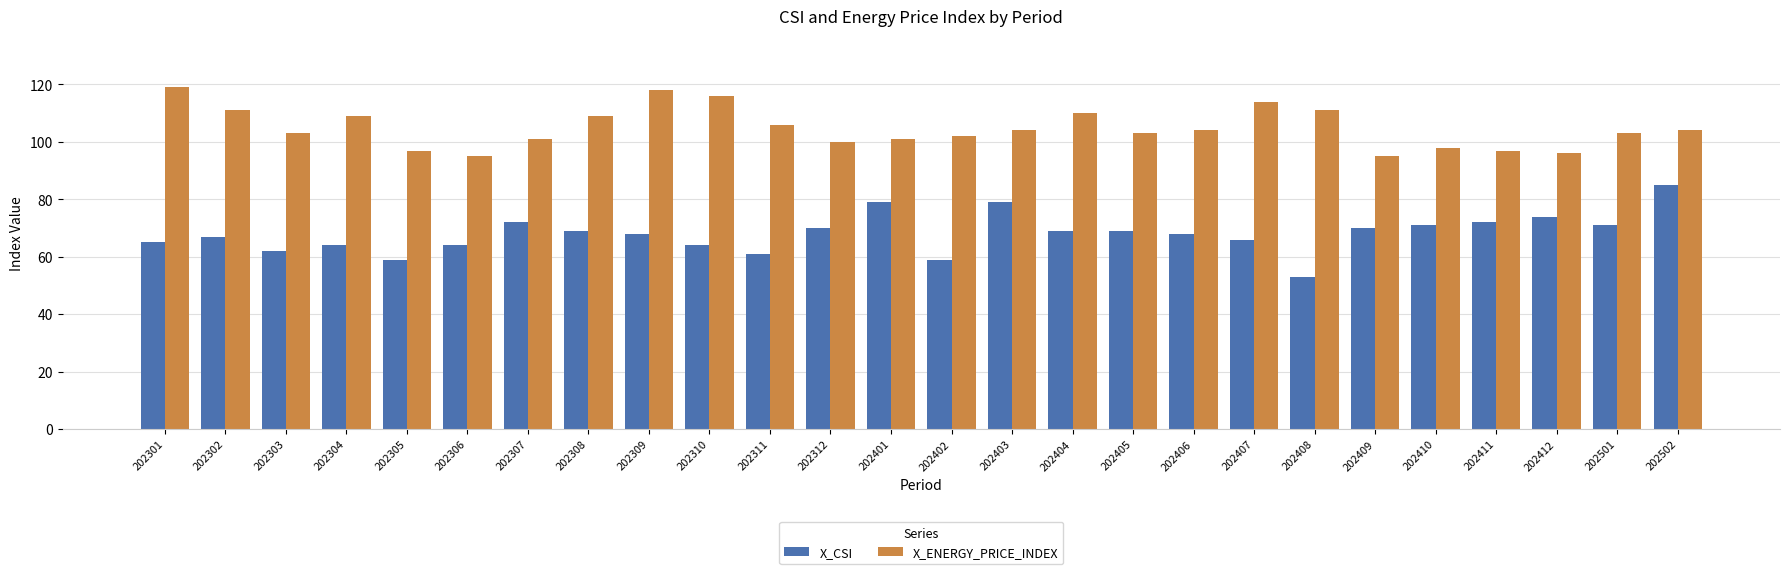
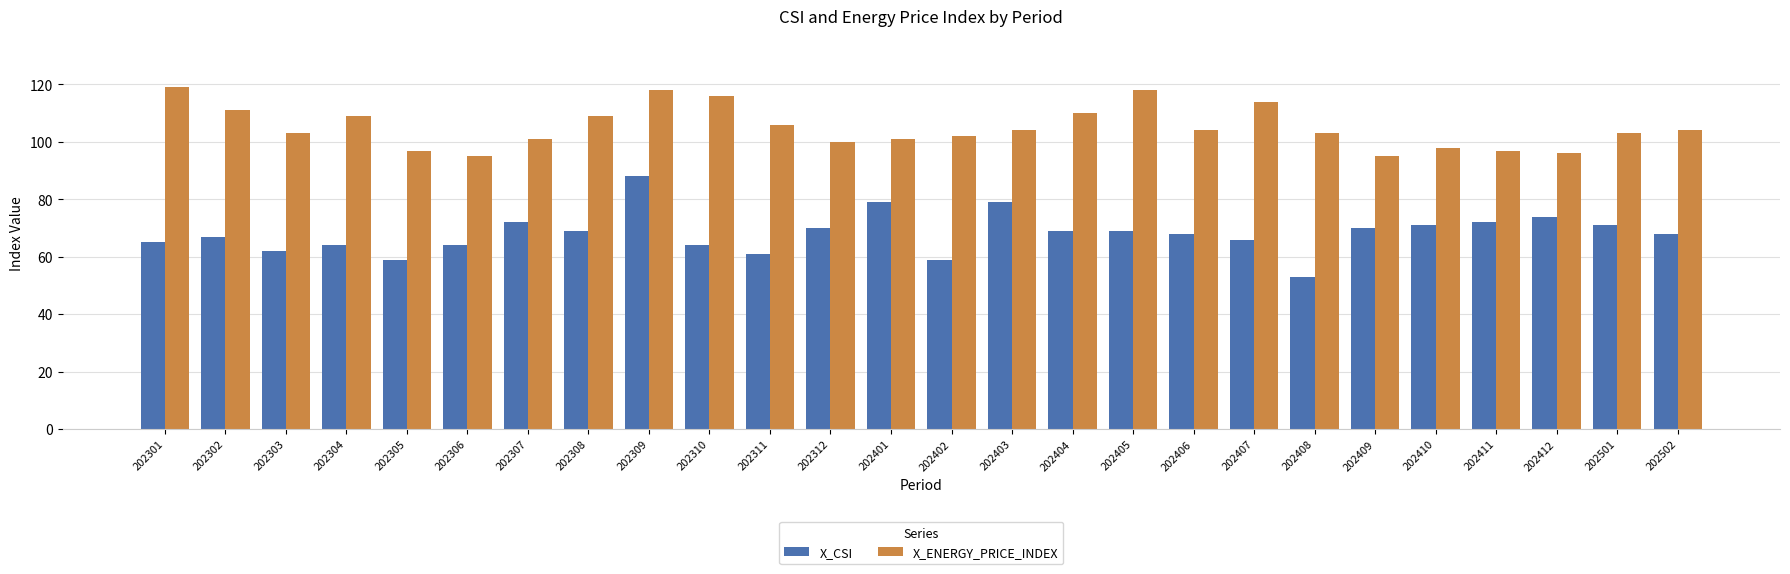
  {
    "X_CSI": {
      "202301": 65,
      "202302": 67,
      "202303": 62,
      "202304": 64,
      "202305": 59,
      "202306": 64,
      "202307": 72,
      "202308": 69,
-     "202309": 68,
+     "202309": 88,
      "202310": 64,
      "202311": 61,
      "202312": 70,
      "202401": 79,
      "202402": 59,
      "202403": 79,
      "202404": 69,
      "202405": 69,
      "202406": 68,
      "202407": 66,
      "202408": 53,
      "202409": 70,
      "202410": 71,
      "202411": 72,
      "202412": 74,
      "202501": 71,
-     "202502": 85
+     "202502": 68
    },
    "X_ENERGY_PRICE_INDEX": {
      "202301": 119,
      "202302": 111,
      "202303": 103,
      "202304": 109,
      "202305": 97,
      "202306": 95,
      "202307": 101,
      "202308": 109,
      "202309": 118,
      "202310": 116,
      "202311": 106,
      "202312": 100,
      "202401": 101,
      "202402": 102,
      "202403": 104,
      "202404": 110,
-     "202405": 103,
+     "202405": 118,
      "202406": 104,
      "202407": 114,
-     "202408": 111,
+     "202408": 103,
      "202409": 95,
      "202410": 98,
      "202411": 97,
      "202412": 96,
      "202501": 103,
      "202502": 104
    }
  }
